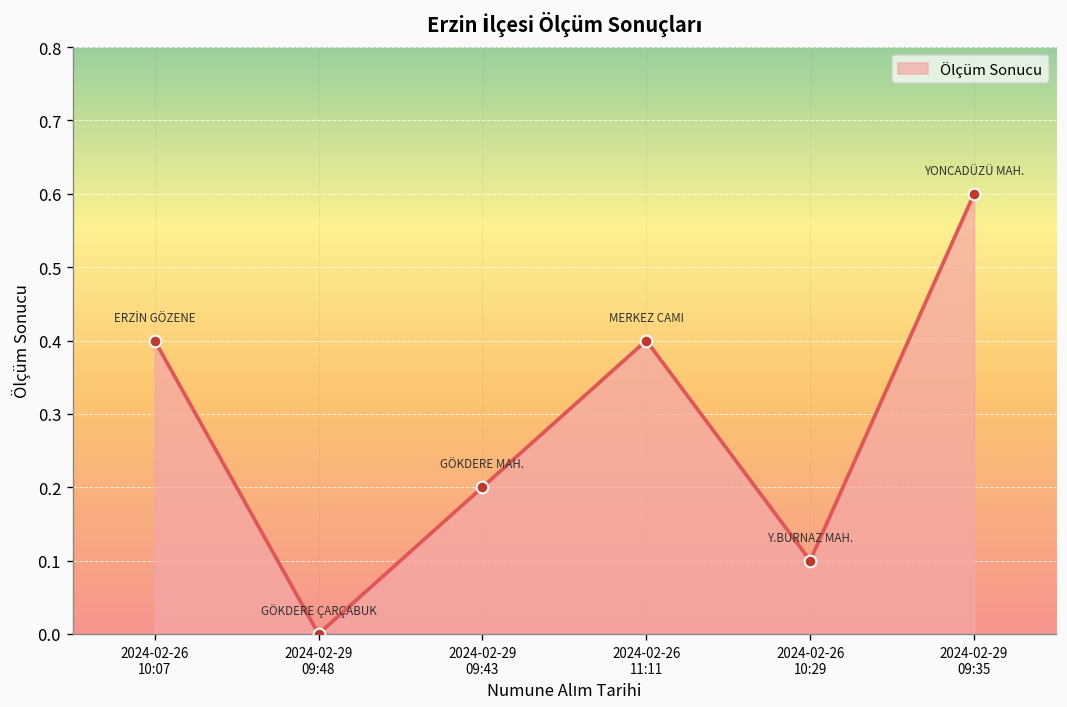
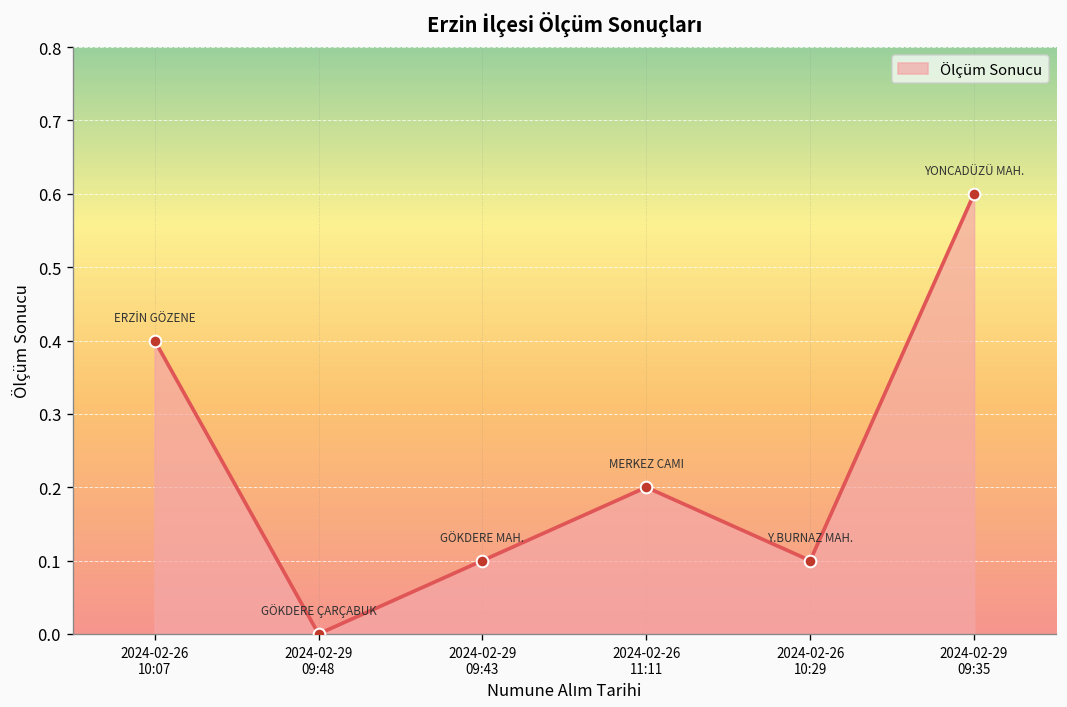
  {
    "2024-02-26 10:07": 0.4,
    "2024-02-29 09:48": 0.0,
-   "2024-02-29 09:43": 0.2,
-   "2024-02-26 11:11": 0.4,
+   "2024-02-29 09:43": 0.1,
+   "2024-02-26 11:11": 0.2,
    "2024-02-26 10:29": 0.1,
    "2024-02-29 09:35": 0.6
  }
